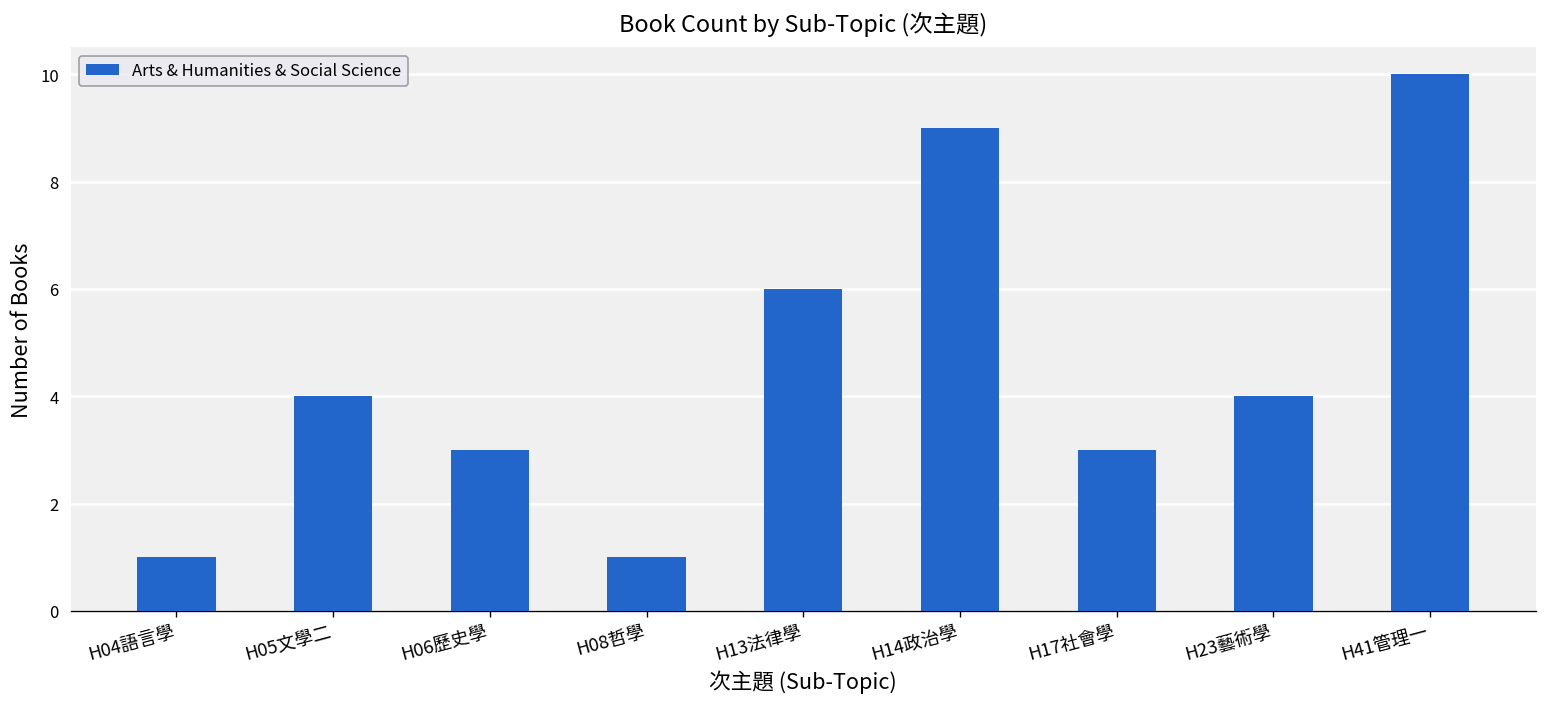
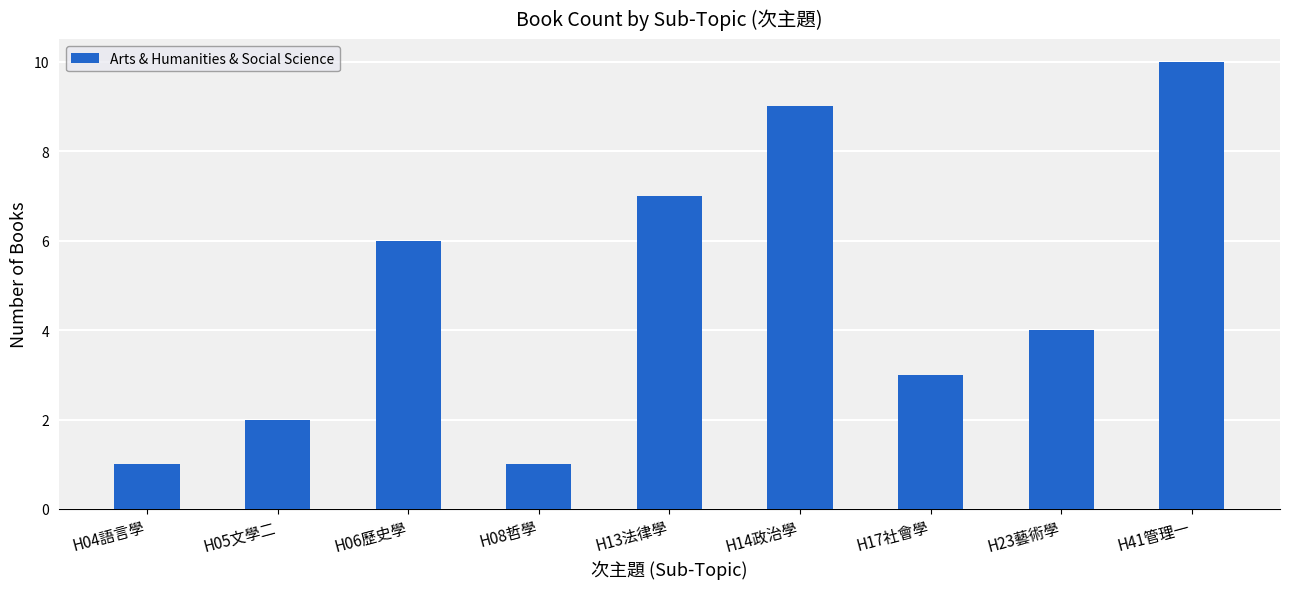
  {
    "H04語言學": 1,
-   "H05文學二": 4,
-   "H06歷史學": 3,
+   "H05文學二": 2,
+   "H06歷史學": 6,
    "H08哲學": 1,
-   "H13法律學": 6,
+   "H13法律學": 7,
    "H14政治學": 9,
    "H17社會學": 3,
    "H23藝術學": 4,
    "H41管理一": 10
  }
